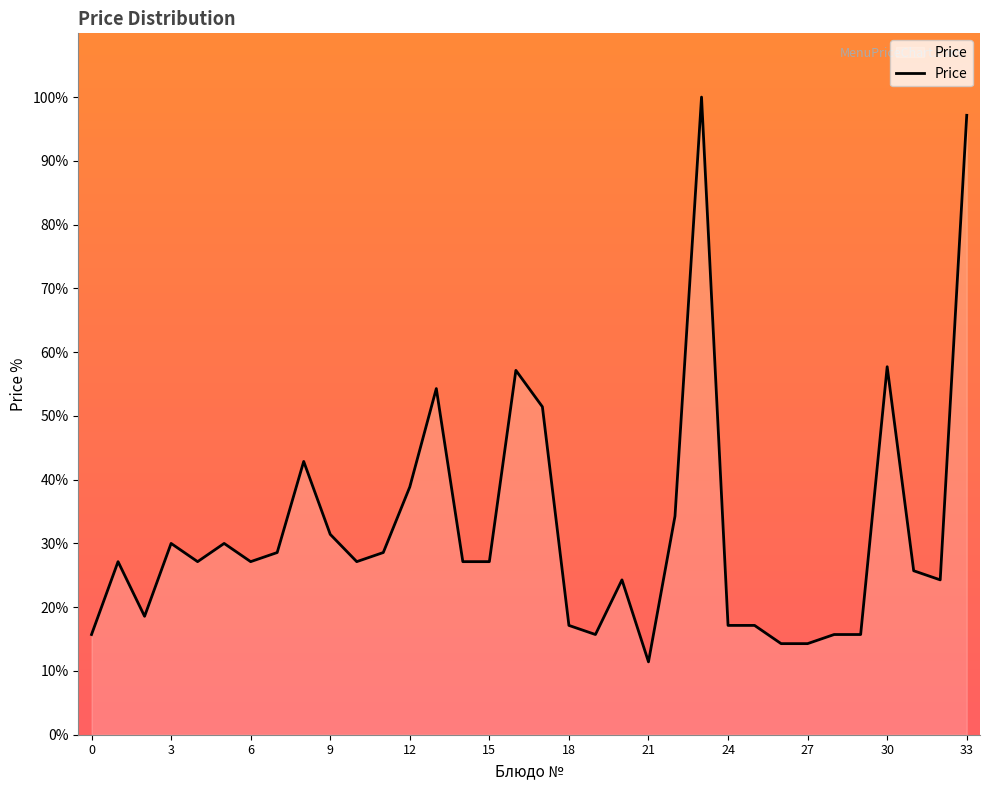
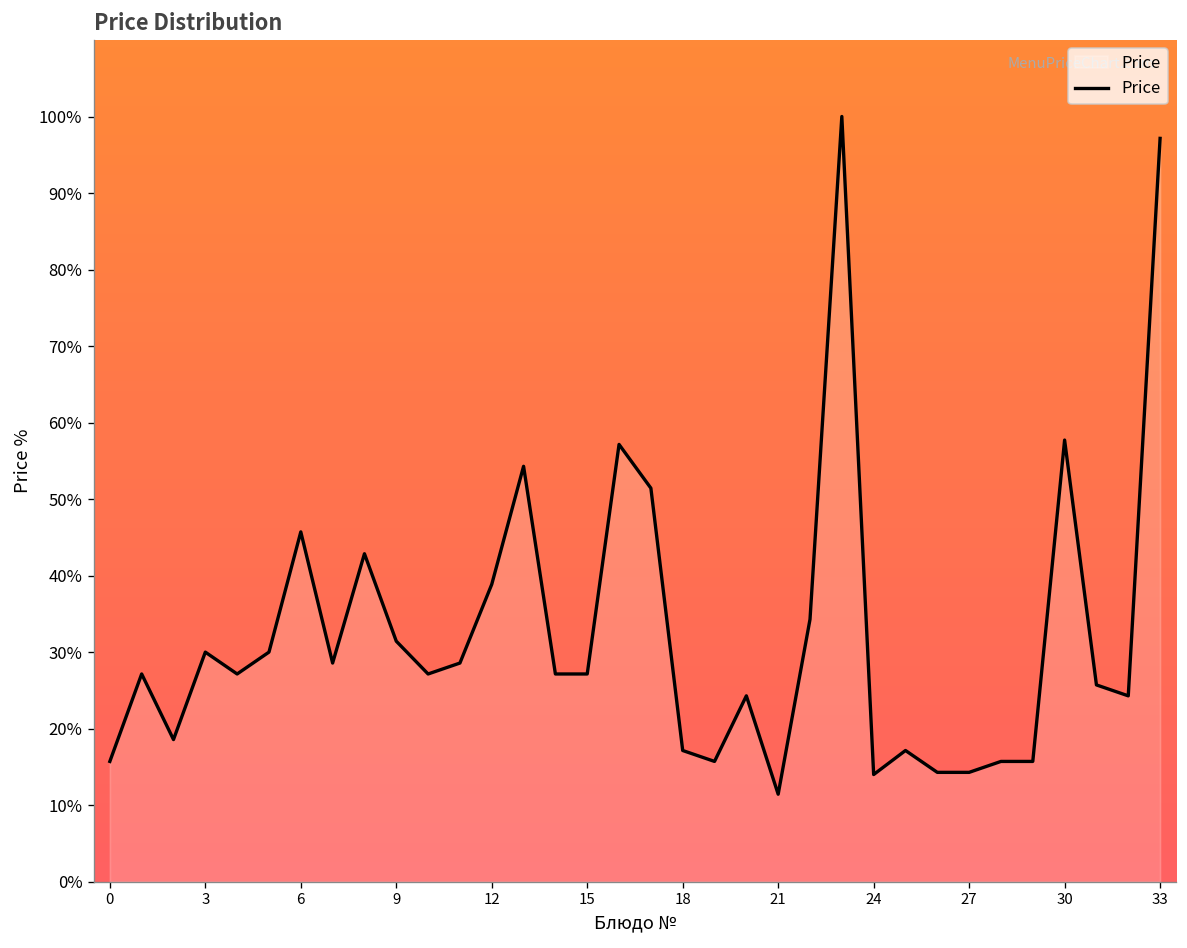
  {
    "0": "16%",
    "3": "30%",
-   "6": "27%",
+   "6": "46%",
    "9": "31%",
    "12": "39%",
    "15": "27%",
    "18": "17%",
    "21": "11%",
-   "24": "17%",
+   "24": "14%",
    "27": "14%",
    "30": "58%",
    "33": "97%"
  }
